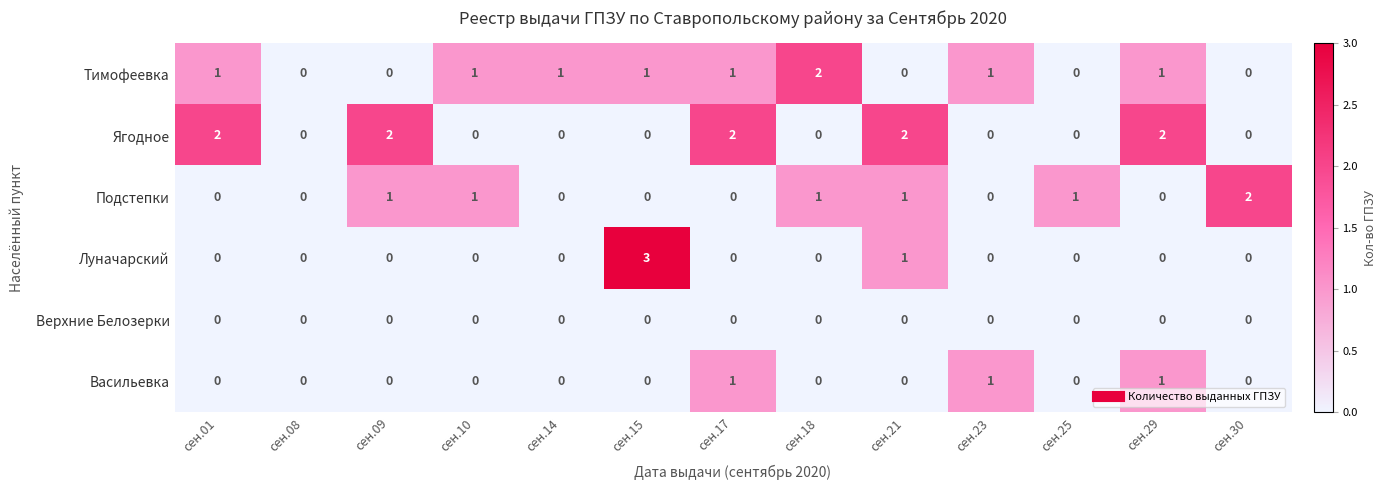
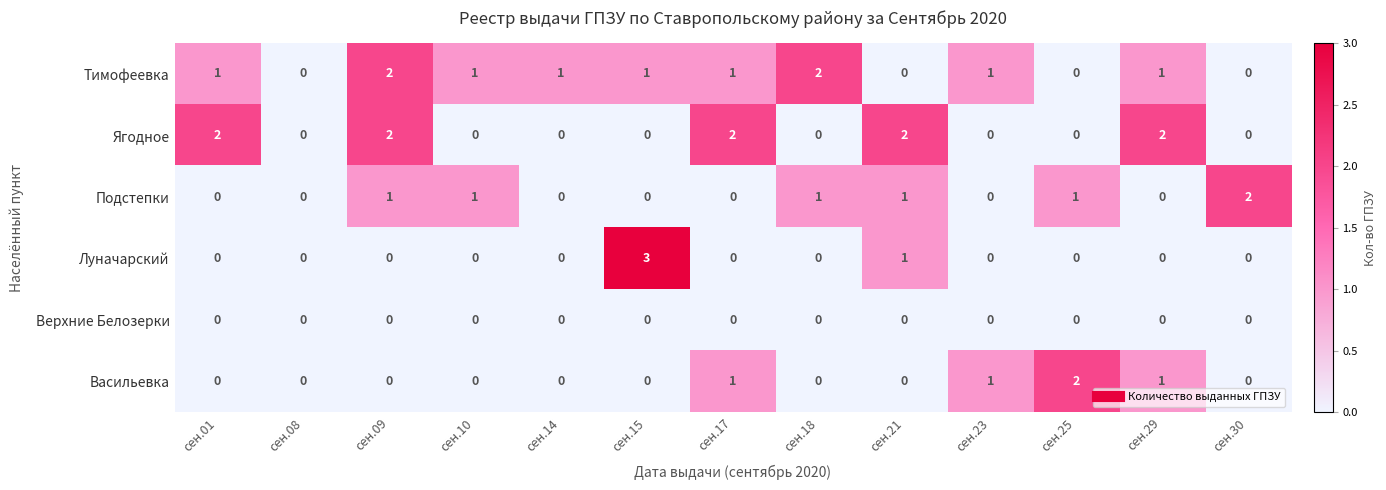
  {
    "Тимофеевка": {
      "сен.01": 1,
      "сен.08": 0,
-     "сен.09": 0,
+     "сен.09": 2,
      "сен.10": 1,
      "сен.14": 1,
      "сен.15": 1,
      "сен.17": 1,
      "сен.18": 2,
      "сен.21": 0,
      "сен.23": 1,
      "сен.25": 0,
      "сен.29": 1,
      "сен.30": 0
    },
    "Ягодное": {
      "сен.01": 2,
      "сен.08": 0,
      "сен.09": 2,
      "сен.10": 0,
      "сен.14": 0,
      "сен.15": 0,
      "сен.17": 2,
      "сен.18": 0,
      "сен.21": 2,
      "сен.23": 0,
      "сен.25": 0,
      "сен.29": 2,
      "сен.30": 0
    },
    "Подстепки": {
      "сен.01": 0,
      "сен.08": 0,
      "сен.09": 1,
      "сен.10": 1,
      "сен.14": 0,
      "сен.15": 0,
      "сен.17": 0,
      "сен.18": 1,
      "сен.21": 1,
      "сен.23": 0,
      "сен.25": 1,
      "сен.29": 0,
      "сен.30": 2
    },
    "Луначарский": {
      "сен.01": 0,
      "сен.08": 0,
      "сен.09": 0,
      "сен.10": 0,
      "сен.14": 0,
      "сен.15": 3,
      "сен.17": 0,
      "сен.18": 0,
      "сен.21": 1,
      "сен.23": 0,
      "сен.25": 0,
      "сен.29": 0,
      "сен.30": 0
    },
    "Верхние Белозерки": {
      "сен.01": 0,
      "сен.08": 0,
      "сен.09": 0,
      "сен.10": 0,
      "сен.14": 0,
      "сен.15": 0,
      "сен.17": 0,
      "сен.18": 0,
      "сен.21": 0,
      "сен.23": 0,
      "сен.25": 0,
      "сен.29": 0,
      "сен.30": 0
    },
    "Васильевка": {
      "сен.01": 0,
      "сен.08": 0,
      "сен.09": 0,
      "сен.10": 0,
      "сен.14": 0,
      "сен.15": 0,
      "сен.17": 1,
      "сен.18": 0,
      "сен.21": 0,
      "сен.23": 1,
-     "сен.25": 0
+     "сен.25": 2
    }
  }
